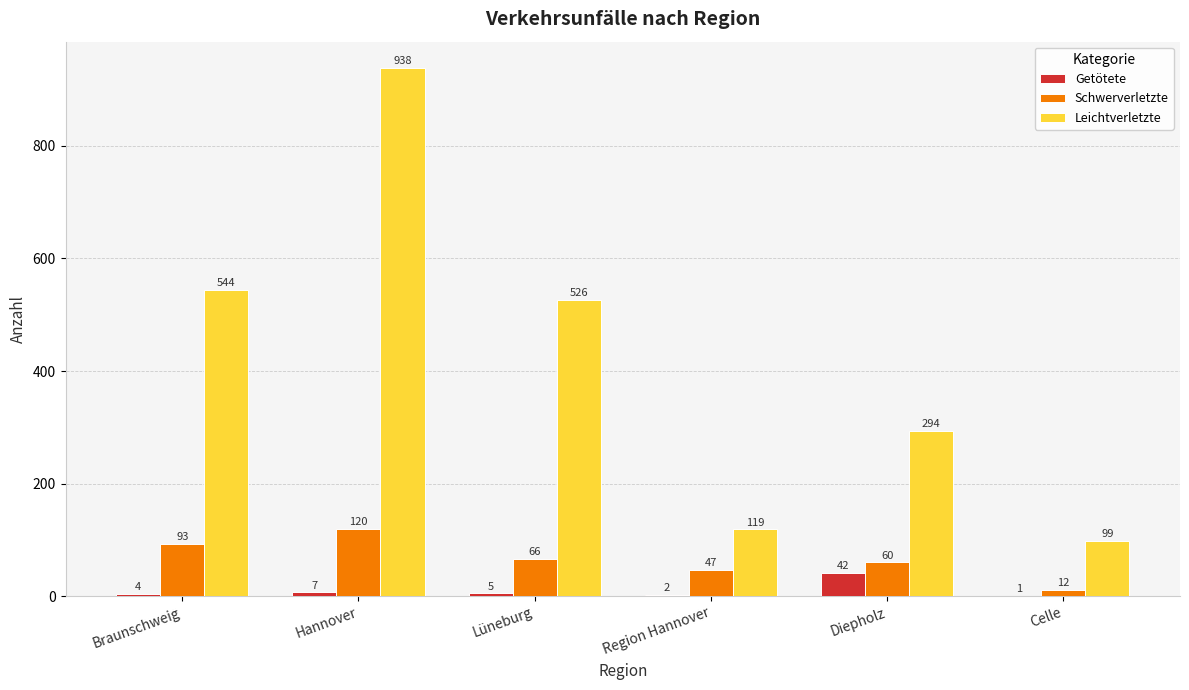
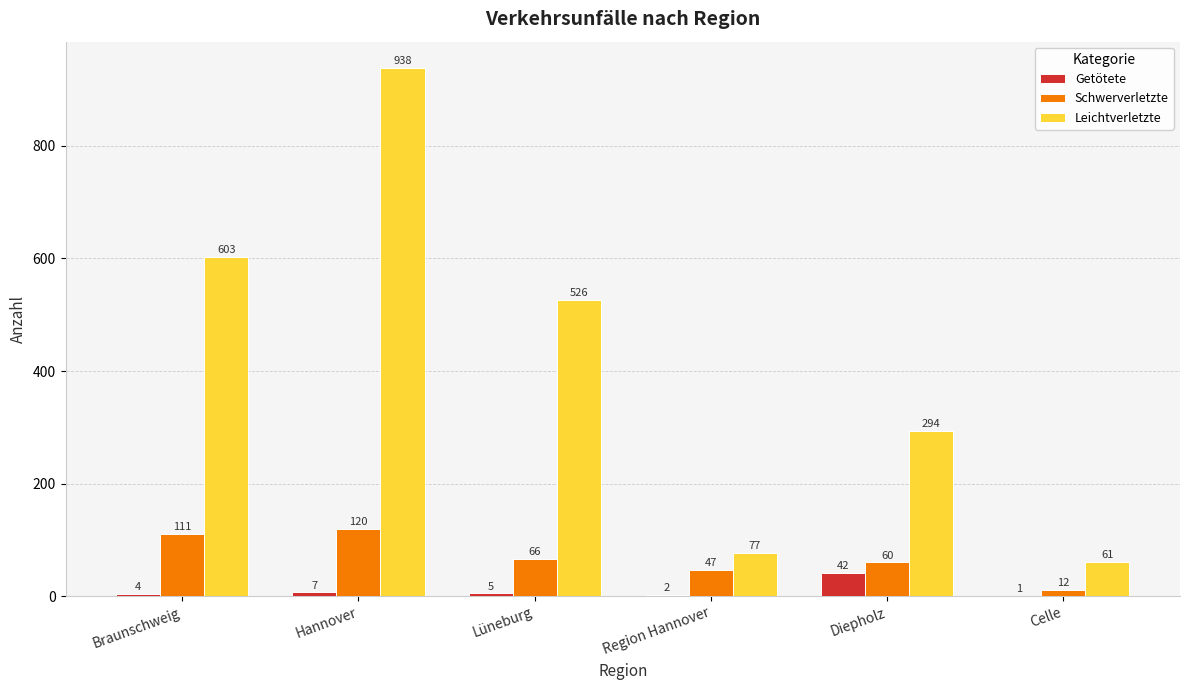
  {
    "Getötete": {
      "Braunschweig": 4,
      "Hannover": 7,
      "Lüneburg": 5,
      "Region Hannover": 2,
      "Diepholz": 42,
      "Celle": 1
    },
    "Schwerverletzte": {
-     "Braunschweig": 93,
+     "Braunschweig": 111,
      "Hannover": 120,
      "Lüneburg": 66,
      "Region Hannover": 47,
      "Diepholz": 60,
      "Celle": 12
    },
    "Leichtverletzte": {
-     "Braunschweig": 544,
+     "Braunschweig": 603,
      "Hannover": 938,
      "Lüneburg": 526,
-     "Region Hannover": 119,
+     "Region Hannover": 77,
      "Diepholz": 294,
-     "Celle": 99
+     "Celle": 61
    }
  }
